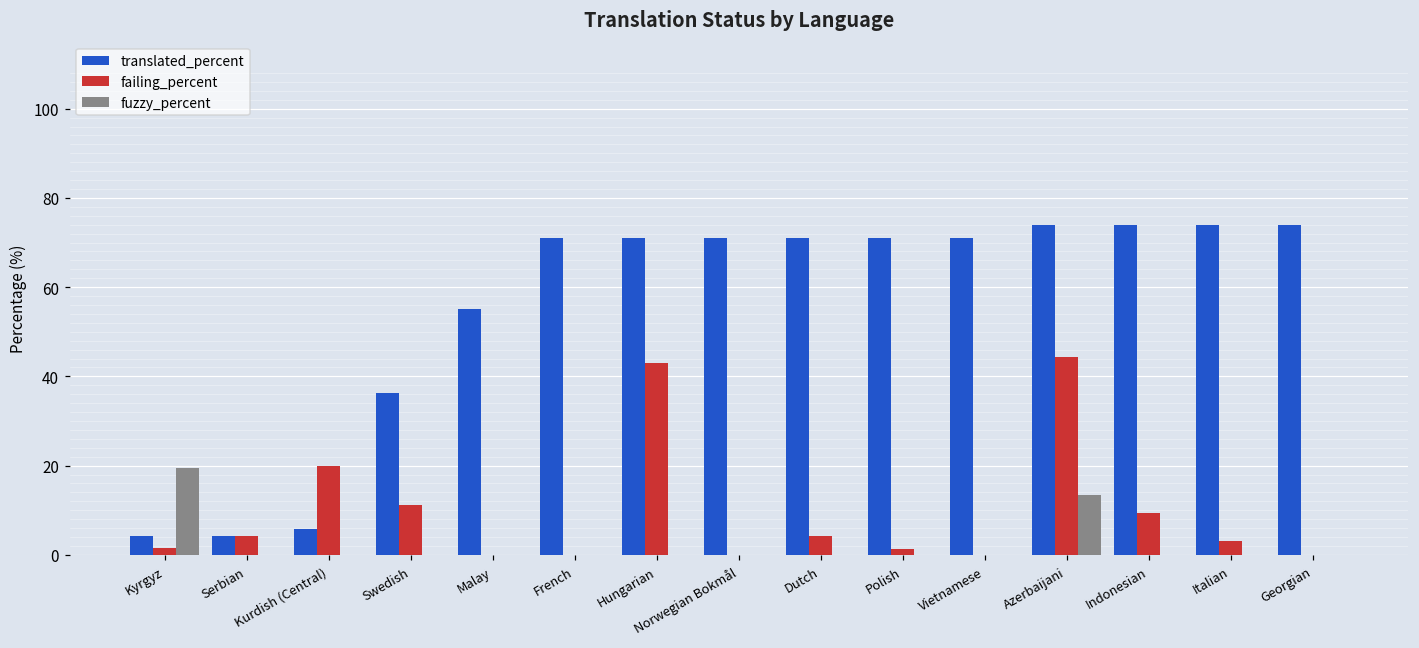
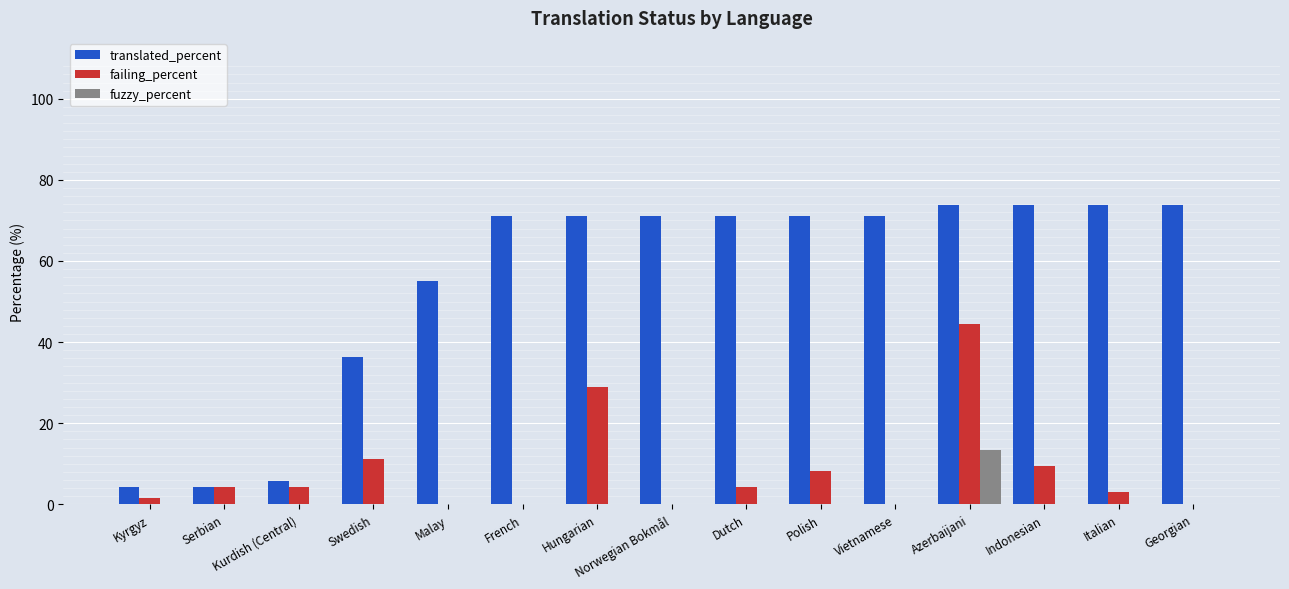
  {
    "translated_percent": {
      "Kyrgyz": 4,
      "Serbian": 4,
      "Kurdish (Central)": 6,
      "Swedish": 36,
      "Malay": 55,
      "French": 71,
      "Hungarian": 71,
      "Norwegian Bokmål": 71,
      "Dutch": 71,
      "Polish": 71,
      "Vietnamese": 71,
      "Azerbaijani": 74,
      "Indonesian": 74,
      "Italian": 74,
      "Georgian": 74
    },
    "failing_percent": {
      "Kyrgyz": 2,
      "Serbian": 4,
-     "Kurdish (Central)": 20,
+     "Kurdish (Central)": 4,
      "Swedish": 11,
      "Malay": 0,
      "French": 0,
-     "Hungarian": 43,
+     "Hungarian": 29,
      "Norwegian Bokmål": 0,
      "Dutch": 4,
-     "Polish": 1,
+     "Polish": 8,
      "Vietnamese": 0,
      "Azerbaijani": 44,
      "Indonesian": 9,
      "Italian": 3,
      "Georgian": 0
    },
    "fuzzy_percent": {
-     "Kyrgyz": 19,
+     "Kyrgyz": 0,
      "Serbian": 0,
      "Kurdish (Central)": 0,
      "Swedish": 0,
      "Malay": 0,
      "French": 0,
      "Hungarian": 0,
      "Norwegian Bokmål": 0,
      "Dutch": 0,
      "Polish": 0,
      "Vietnamese": 0,
      "Azerbaijani": 13,
      "Indonesian": 0,
      "Italian": 0,
      "Georgian": 0
    }
  }
